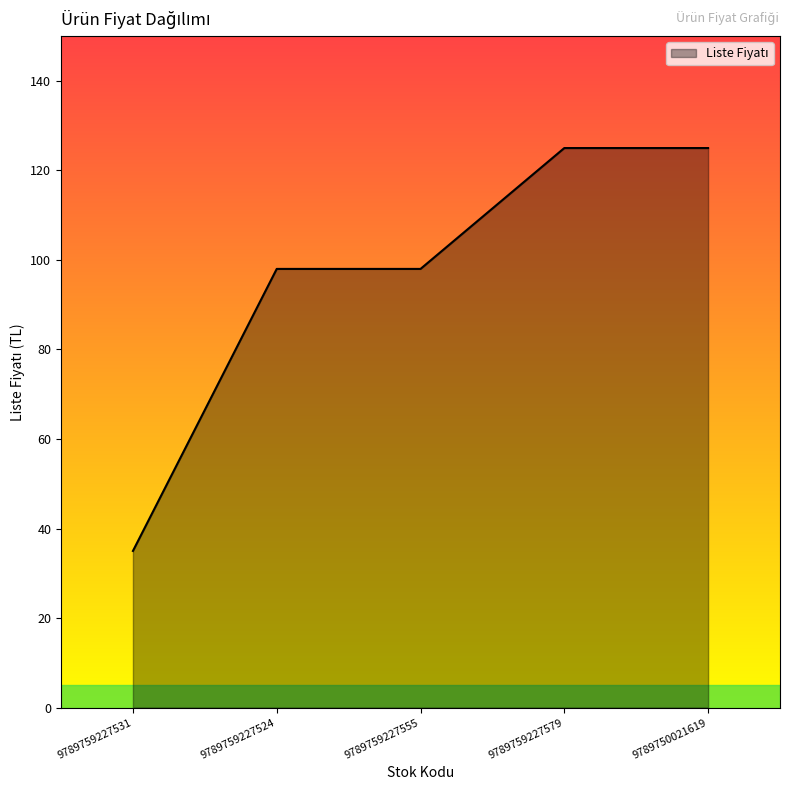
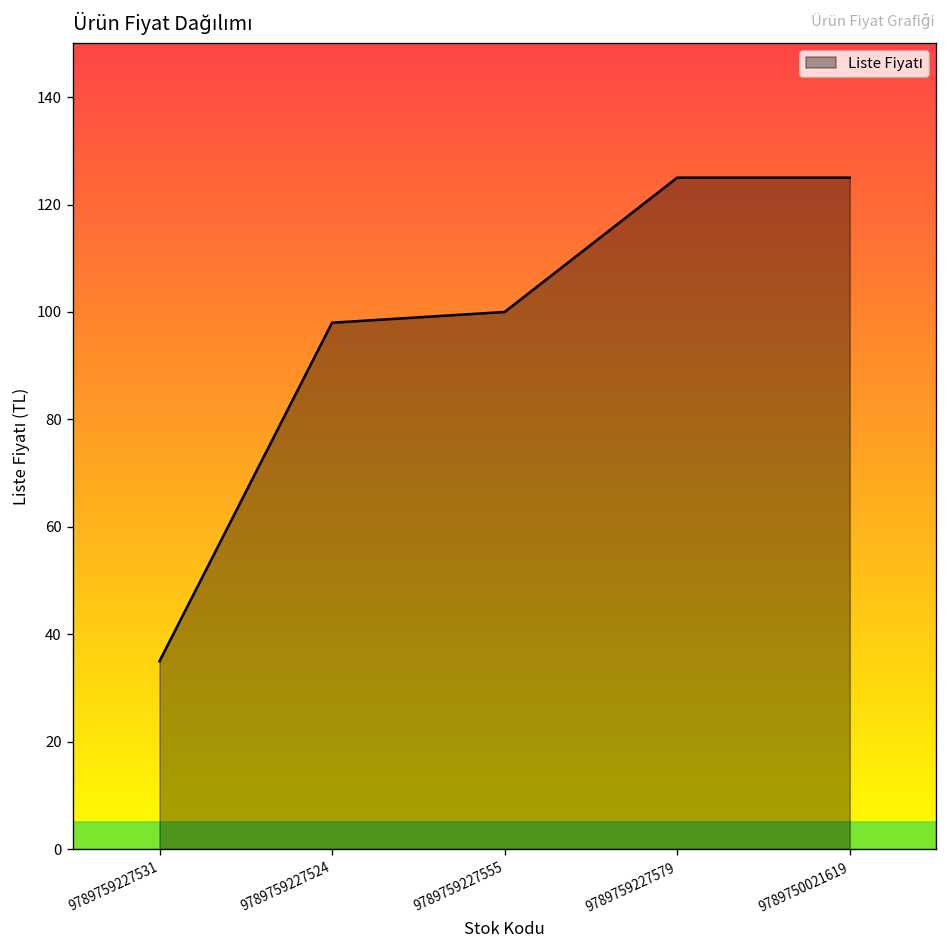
  {
    "9789759227531": 35,
    "9789759227524": 98,
-   "9789759227555": 98,
+   "9789759227555": 100,
    "9789759227579": 125,
    "9789750021619": 125
  }
